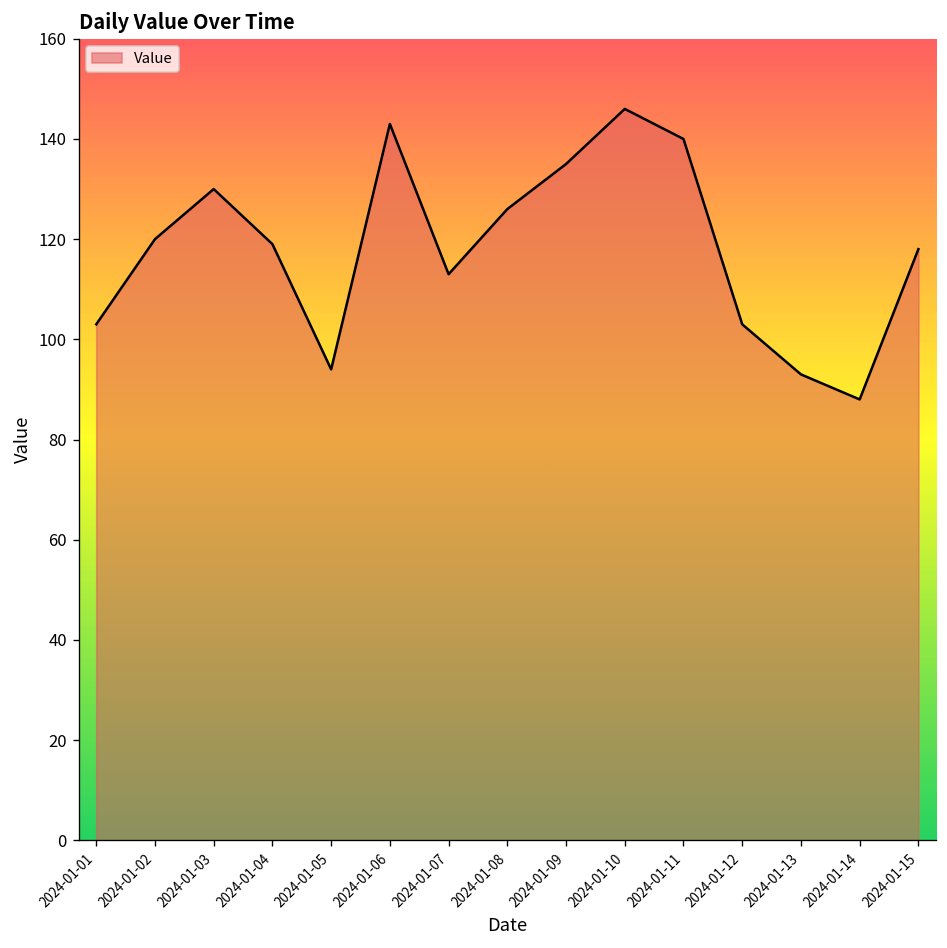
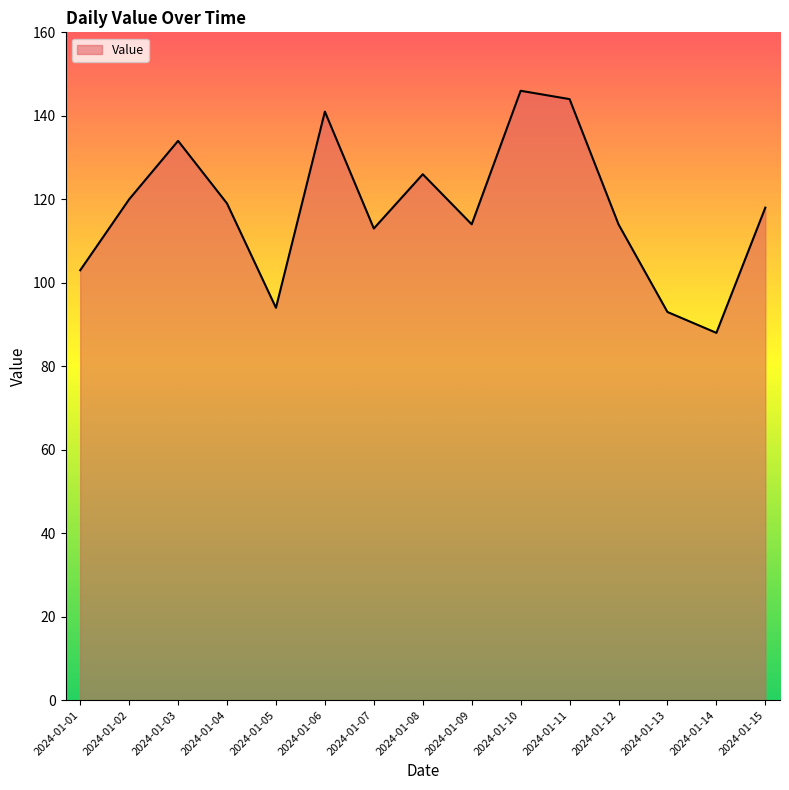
  {
    "2024-01-01": 103,
    "2024-01-02": 120,
-   "2024-01-03": 130,
+   "2024-01-03": 134,
    "2024-01-04": 119,
    "2024-01-05": 94,
-   "2024-01-06": 143,
+   "2024-01-06": 141,
    "2024-01-07": 113,
    "2024-01-08": 126,
-   "2024-01-09": 135,
+   "2024-01-09": 114,
    "2024-01-10": 146,
-   "2024-01-11": 140,
-   "2024-01-12": 103,
+   "2024-01-11": 144,
+   "2024-01-12": 114,
    "2024-01-13": 93,
    "2024-01-14": 88,
    "2024-01-15": 118
  }
